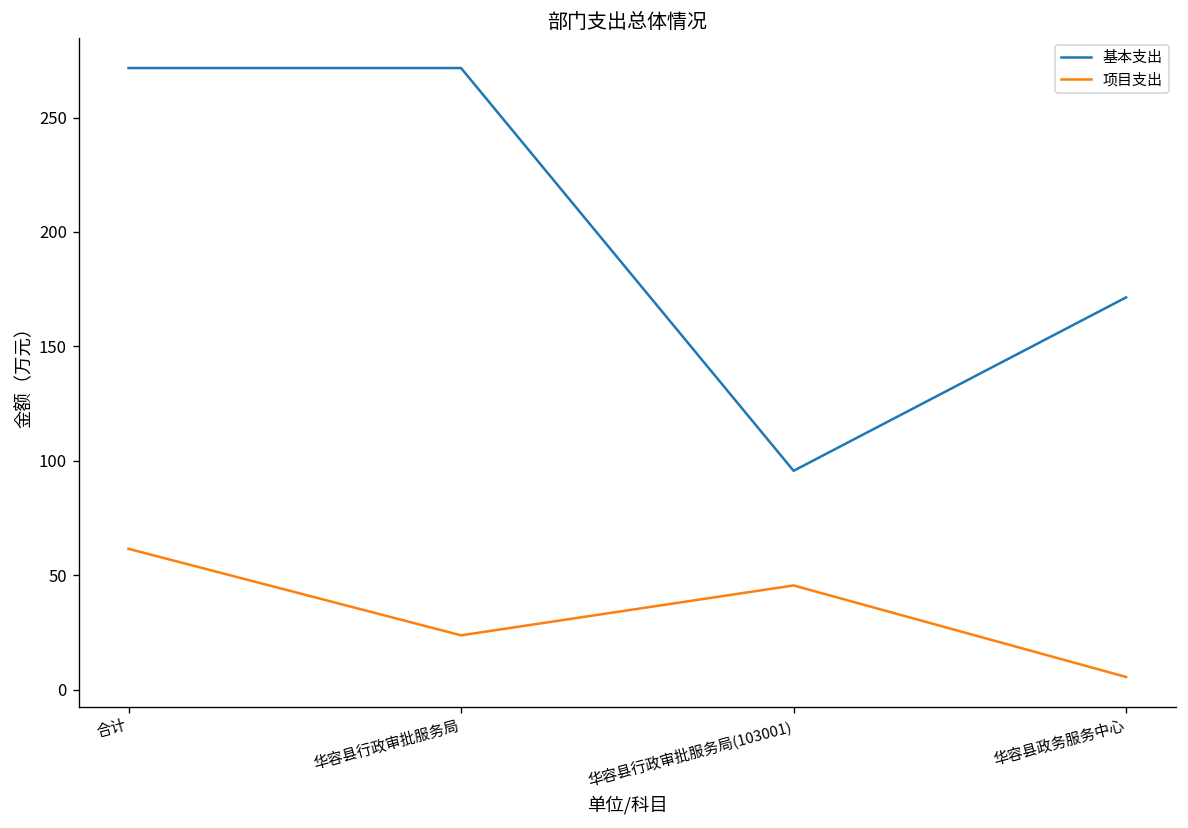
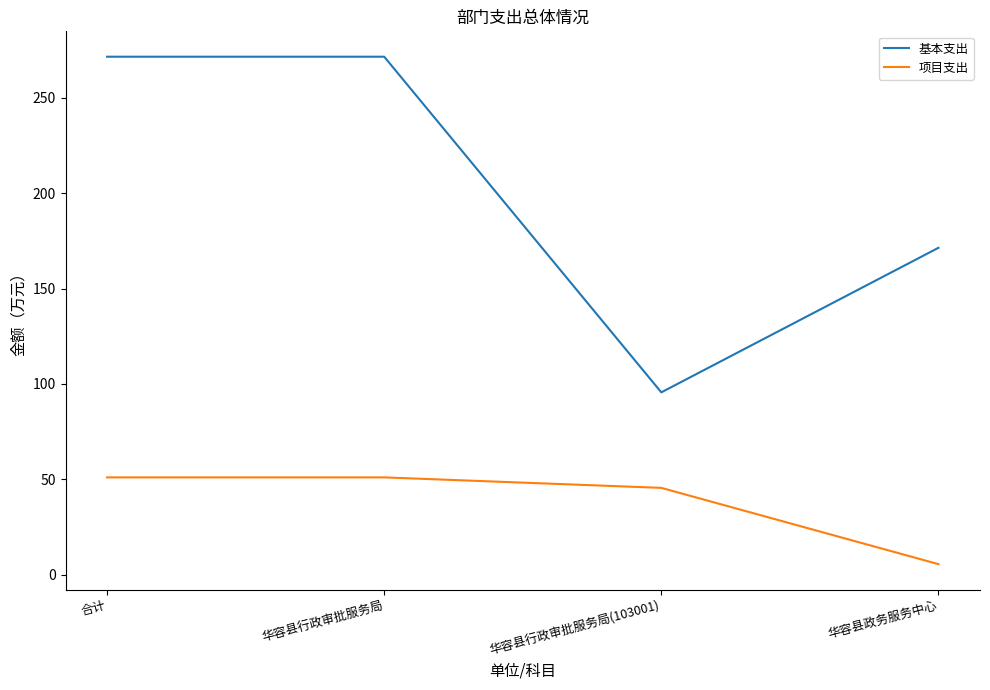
  {
    "基本支出": {
      "合计": 272,
      "华容县行政审批服务局": 272,
      "华容县行政审批服务局(103001)": 96,
      "华容县政务服务中心": 171
    },
    "项目支出": {
-     "合计": 62,
-     "华容县行政审批服务局": 24,
+     "合计": 51,
+     "华容县行政审批服务局": 51,
      "华容县行政审批服务局(103001)": 46,
      "华容县政务服务中心": 6
    }
  }
